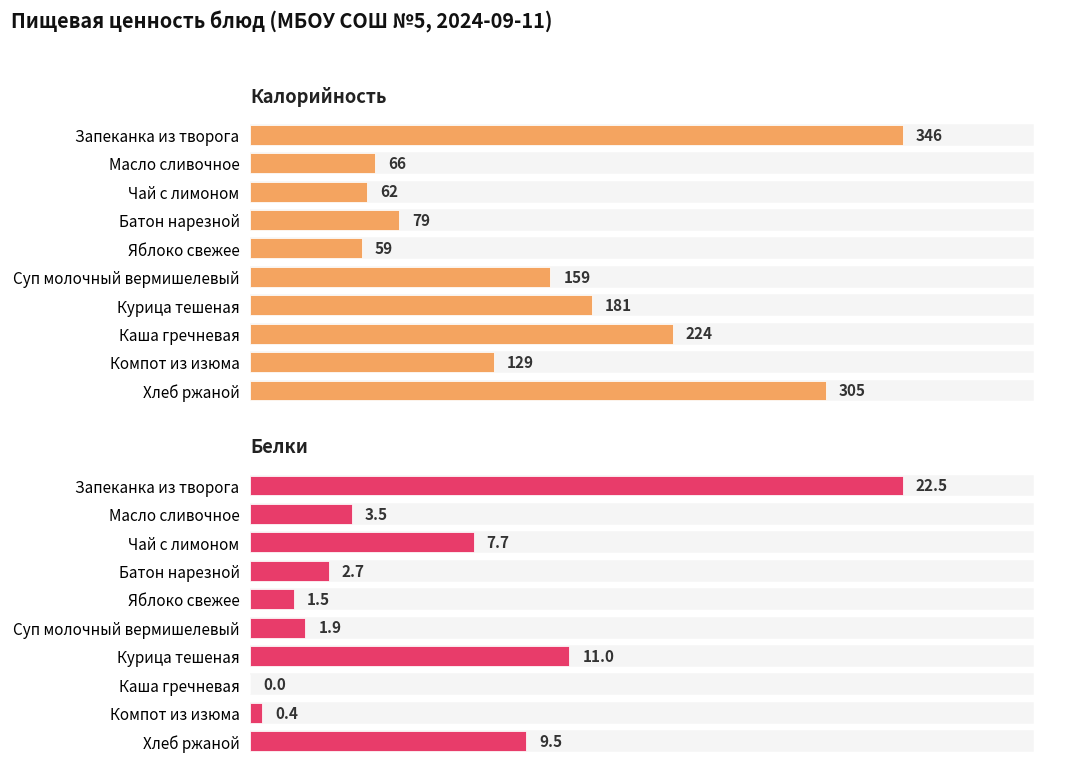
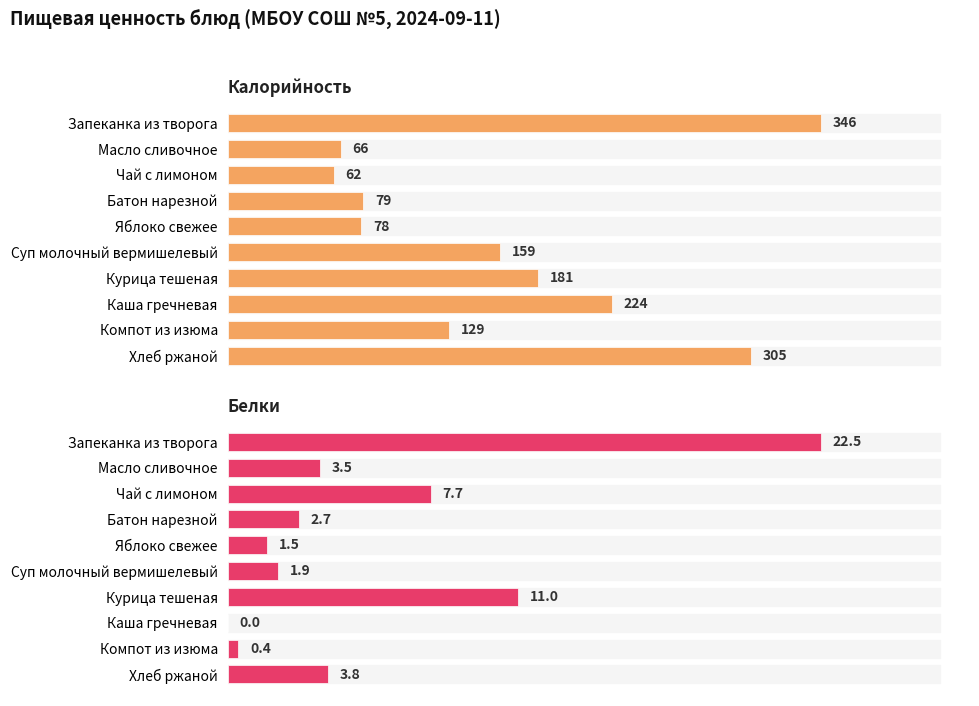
  {
    "Калорийность": {
      "Запеканка из творога": 346,
      "Масло сливочное": 66,
      "Чай с лимоном": 62,
      "Батон нарезной": 79,
-     "Яблоко свежее": 59,
+     "Яблоко свежее": 78,
      "Суп молочный вермишелевый": 159,
      "Курица тешеная": 181,
      "Каша гречневая": 224,
      "Компот из изюма": 129,
      "Хлеб ржаной": 305
    },
    "Белки": {
      "Запеканка из творога": 22.5,
      "Масло сливочное": 3.5,
      "Чай с лимоном": 7.7,
      "Батон нарезной": 2.7,
      "Яблоко свежее": 1.5,
      "Суп молочный вермишелевый": 1.9,
      "Курица тешеная": 11.0,
      "Каша гречневая": 0.0,
      "Компот из изюма": 0.4,
-     "Хлеб ржаной": 9.5
+     "Хлеб ржаной": 3.8
    }
  }
